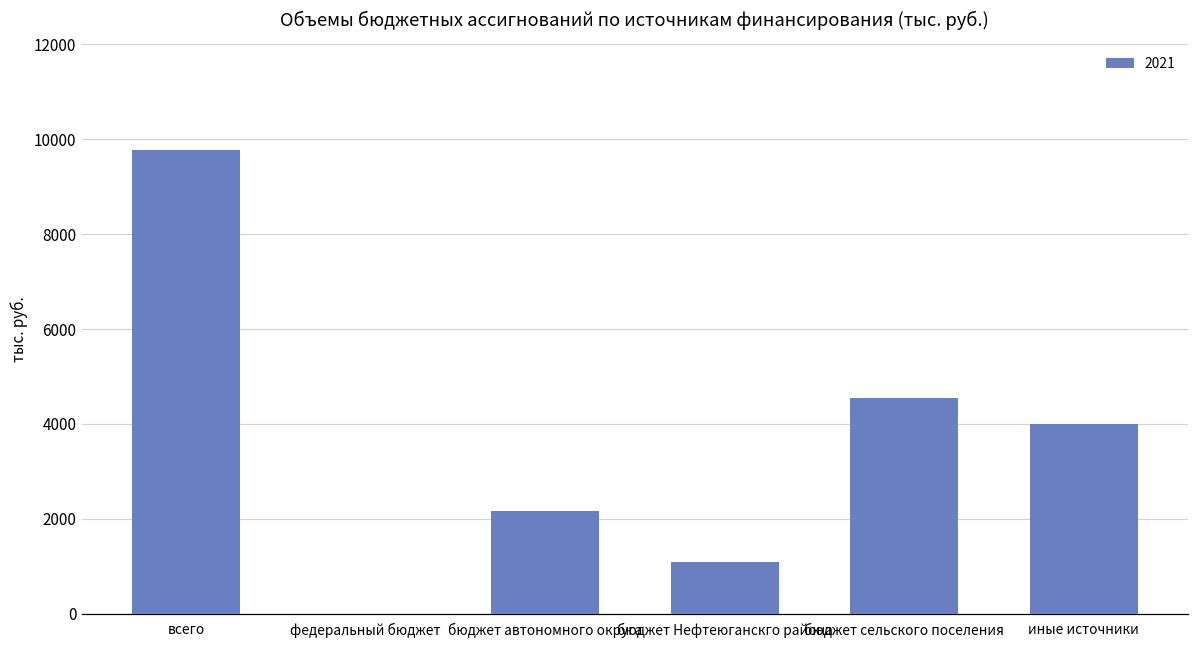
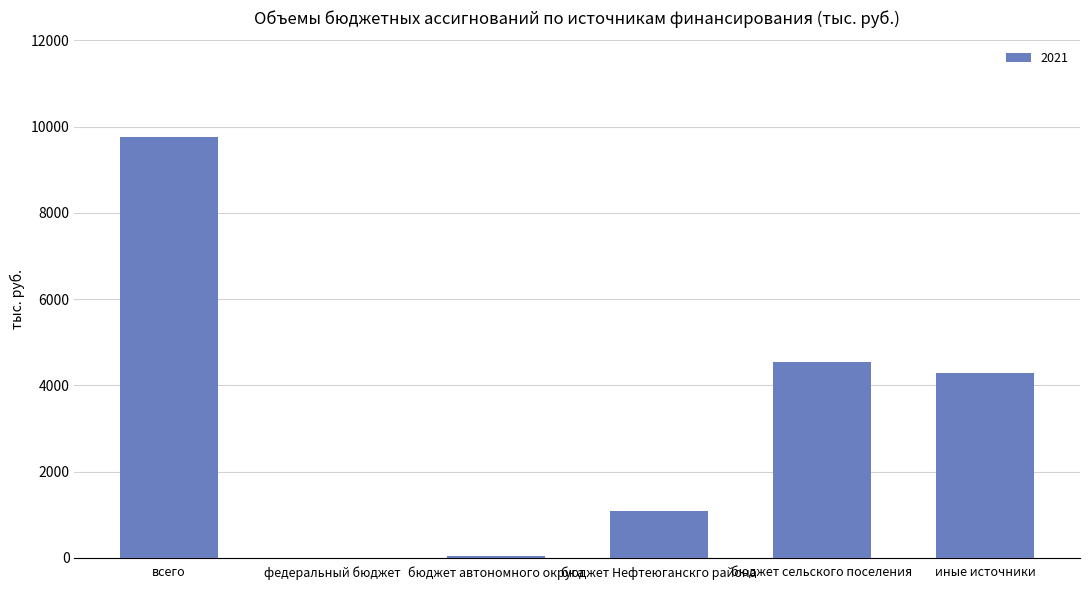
  {
    "всего": 9800,
    "федеральный бюджет": 0,
-   "бюджет автономного округа": 2200,
+   "бюджет автономного округа": 0,
    "бюджет Нефтеюганскго района": 1100,
    "бюджет сельского поселения": 4500,
-   "иные источники": 4000
+   "иные источники": 4300
  }
